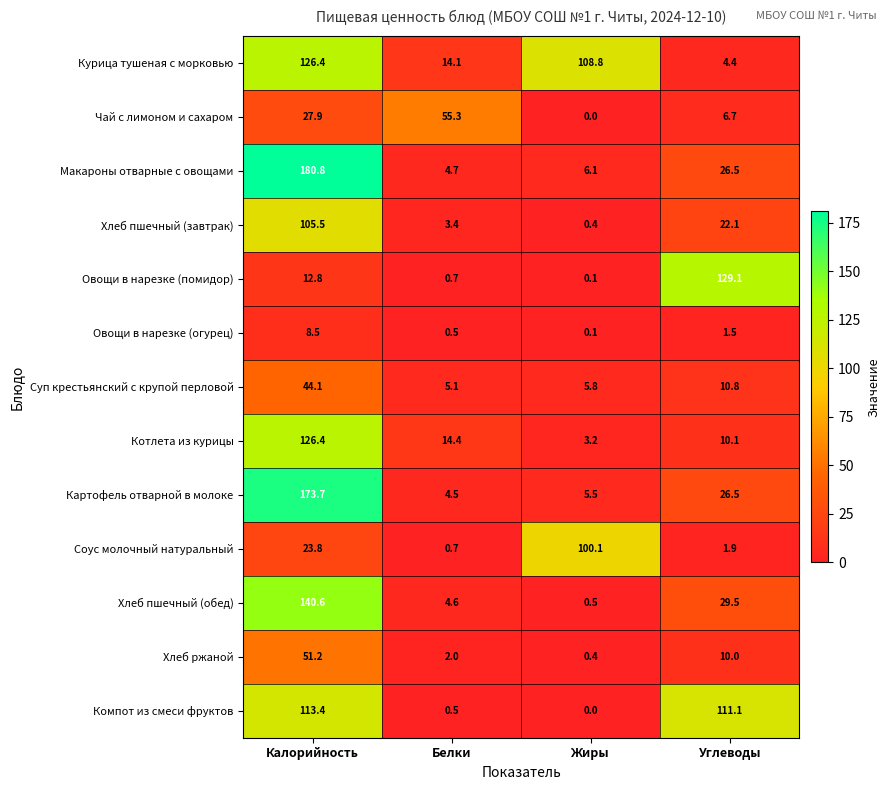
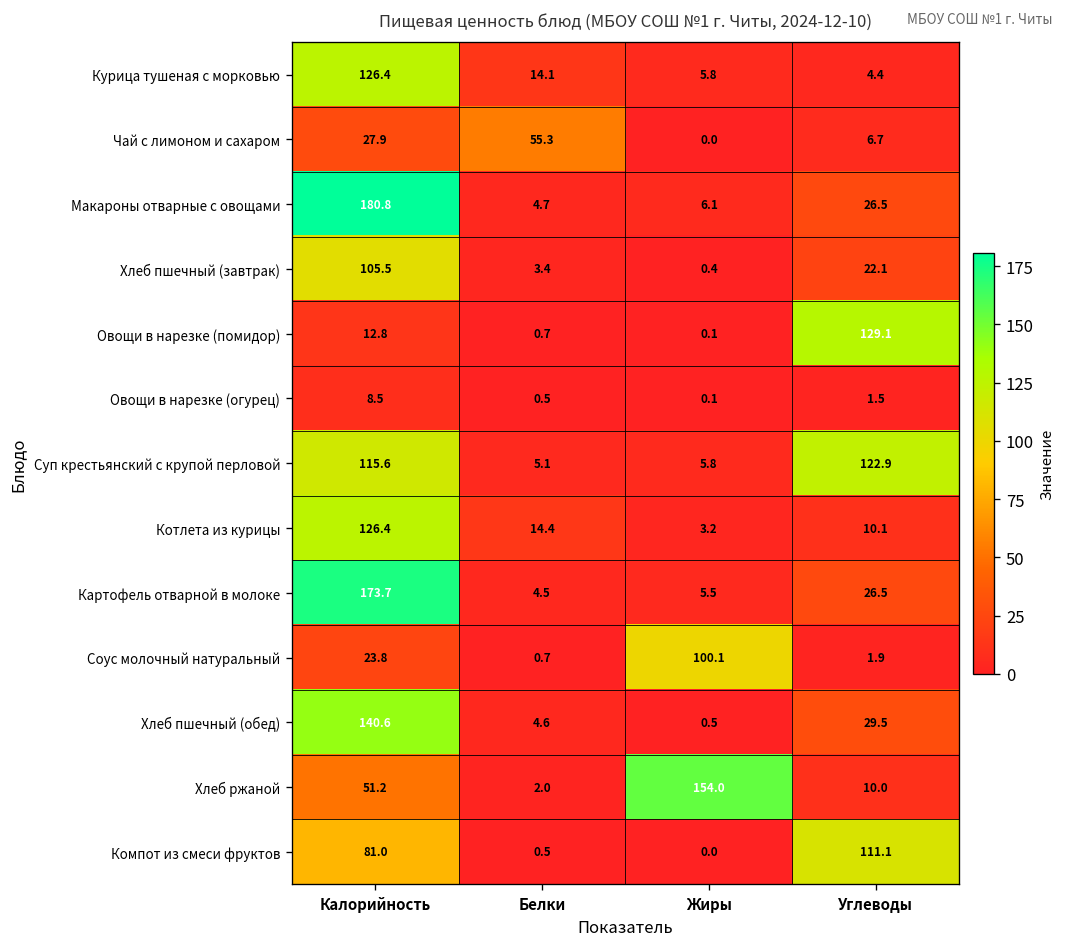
  {
    "Курица тушеная с морковью": {
      "Калорийность": 126.4,
      "Белки": 14.1,
-     "Жиры": 108.8,
+     "Жиры": 5.8,
      "Углеводы": 4.4
    },
    "Чай с лимоном и сахаром": {
      "Калорийность": 27.9,
      "Белки": 55.3,
      "Жиры": 0.0,
      "Углеводы": 6.7
    },
    "Макароны отварные с овощами": {
      "Калорийность": 180.8,
      "Белки": 4.7,
      "Жиры": 6.1,
      "Углеводы": 26.5
    },
    "Хлеб пшечный (завтрак)": {
      "Калорийность": 105.5,
      "Белки": 3.4,
      "Жиры": 0.4,
      "Углеводы": 22.1
    },
    "Овощи в нарезке (помидор)": {
      "Калорийность": 12.8,
      "Белки": 0.7,
      "Жиры": 0.1,
      "Углеводы": 129.1
    },
    "Овощи в нарезке (огурец)": {
      "Калорийность": 8.5,
      "Белки": 0.5,
      "Жиры": 0.1,
      "Углеводы": 1.5
    },
    "Суп крестьянский с крупой перловой": {
-     "Калорийность": 44.1,
+     "Калорийность": 115.6,
      "Белки": 5.1,
      "Жиры": 5.8,
-     "Углеводы": 10.8
+     "Углеводы": 122.9
    },
    "Котлета из курицы": {
      "Калорийность": 126.4,
      "Белки": 14.4,
      "Жиры": 3.2,
      "Углеводы": 10.1
    },
    "Картофель отварной в молоке": {
      "Калорийность": 173.7,
      "Белки": 4.5,
      "Жиры": 5.5,
      "Углеводы": 26.5
    },
    "Соус молочный натуральный": {
      "Калорийность": 23.8,
      "Белки": 0.7,
      "Жиры": 100.1,
      "Углеводы": 1.9
    },
    "Хлеб пшечный (обед)": {
      "Калорийность": 140.6,
      "Белки": 4.6,
      "Жиры": 0.5,
      "Углеводы": 29.5
    },
    "Хлеб ржаной": {
      "Калорийность": 51.2,
      "Белки": 2.0,
-     "Жиры": 0.4,
+     "Жиры": 154.0,
      "Углеводы": 10.0
    },
    "Компот из смеси фруктов": {
-     "Калорийность": 113.4,
+     "Калорийность": 81.0,
      "Белки": 0.5,
      "Жиры": 0.0,
      "Углеводы": 111.1
    }
  }
